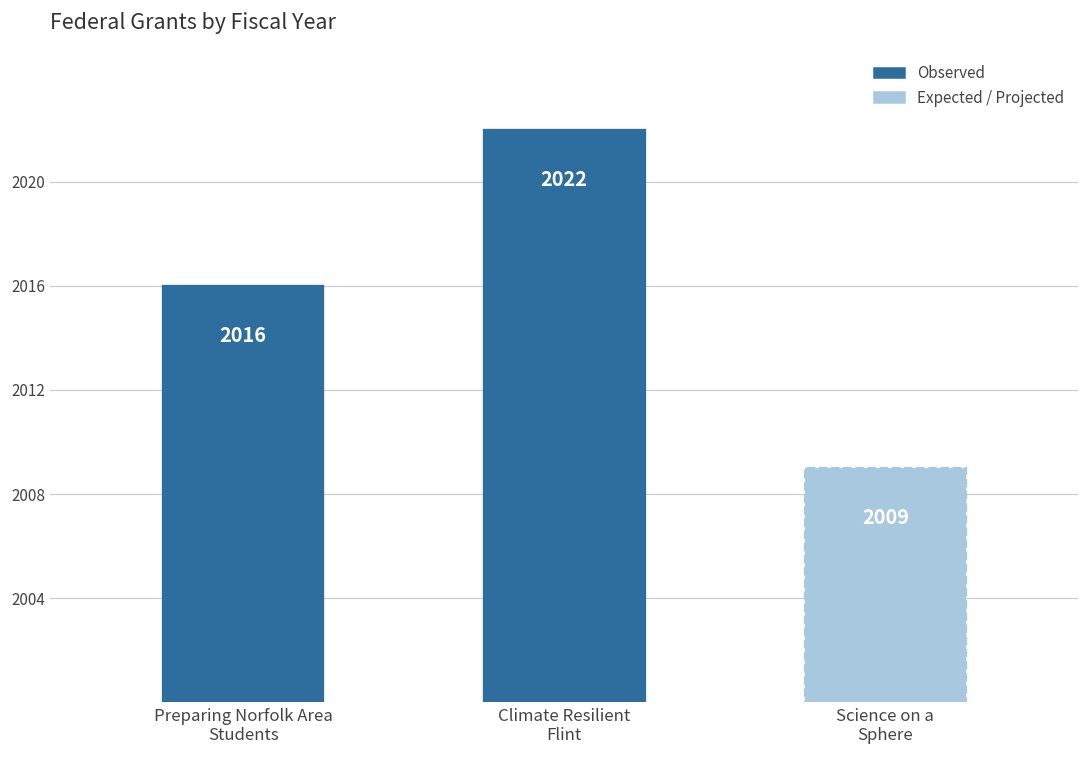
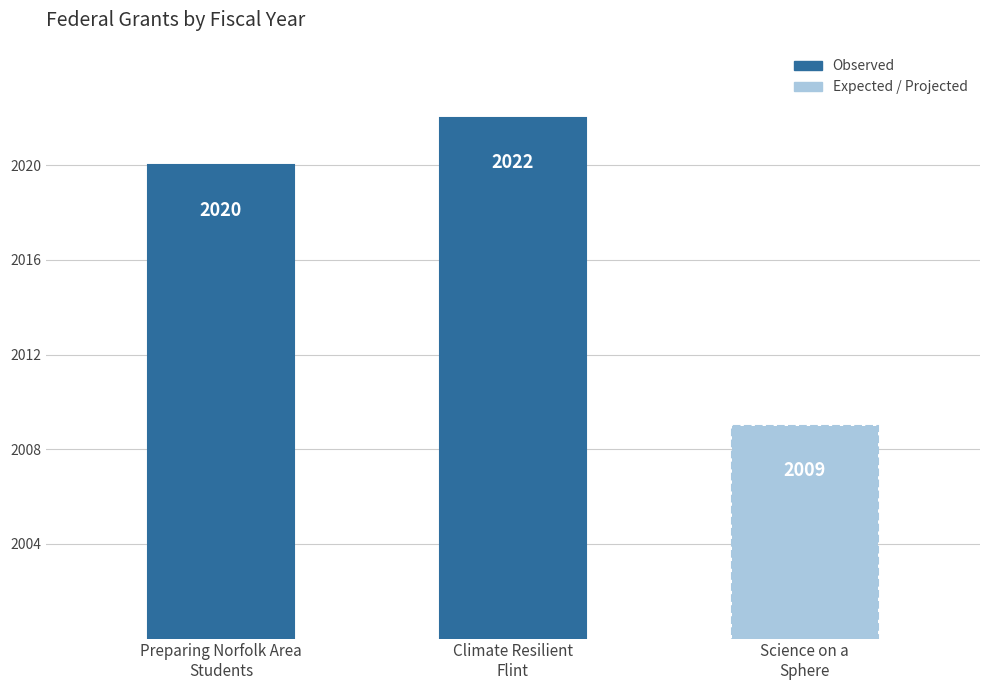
  {
-   "Preparing Norfolk Area Students": 2016,
+   "Preparing Norfolk Area Students": 2020,
    "Climate Resilient Flint": 2022,
    "Science on a Sphere": 2009
  }
